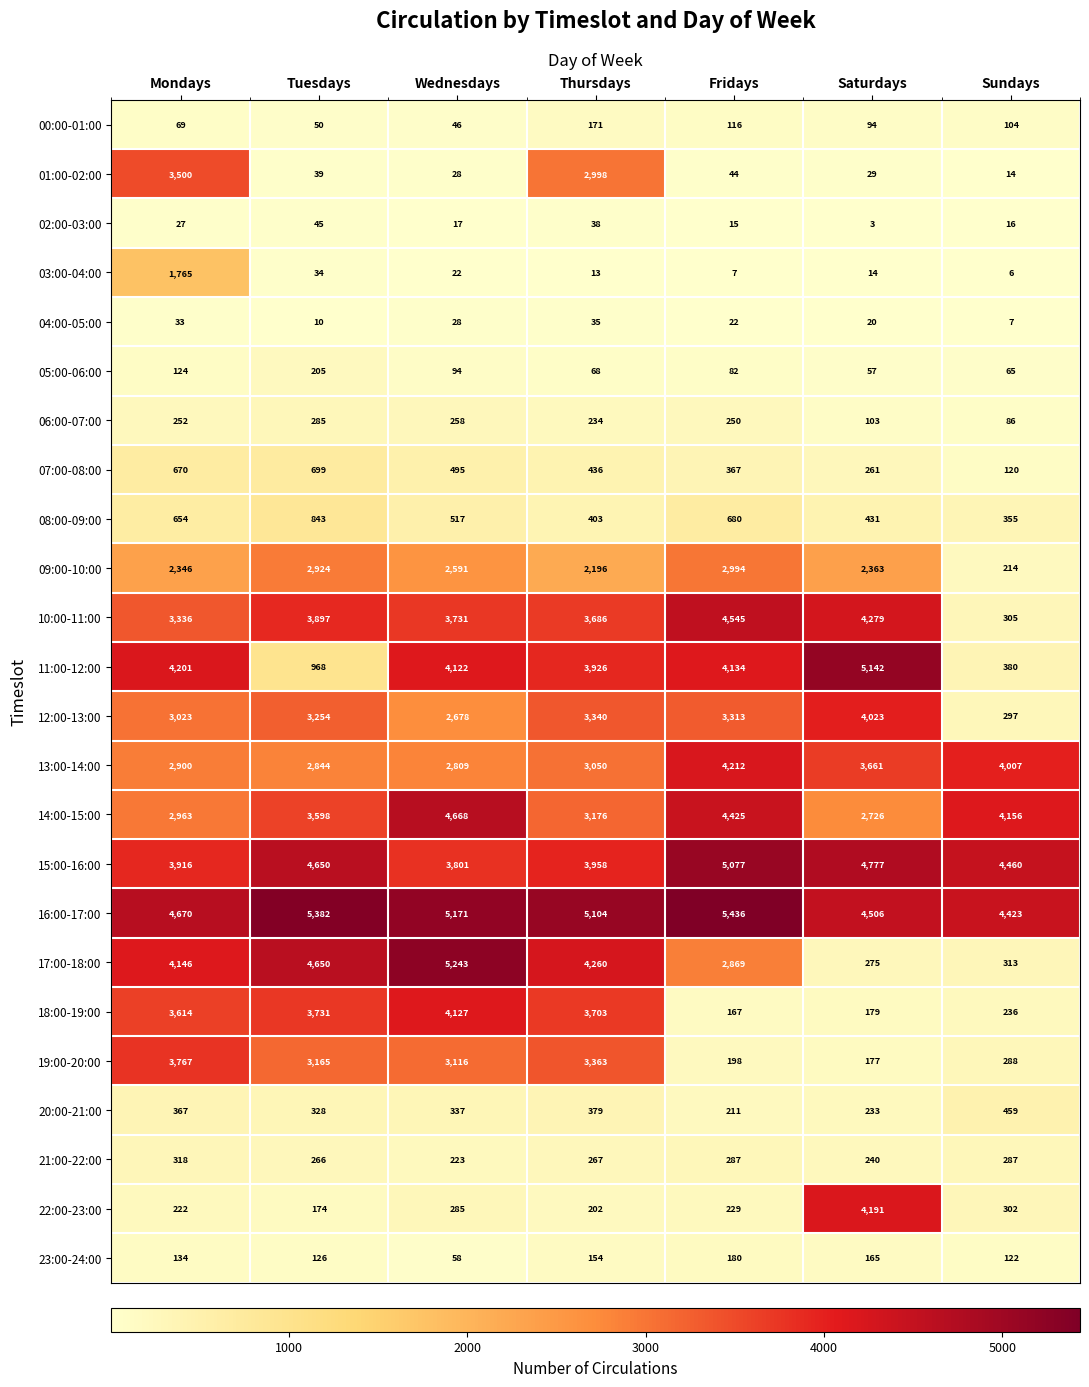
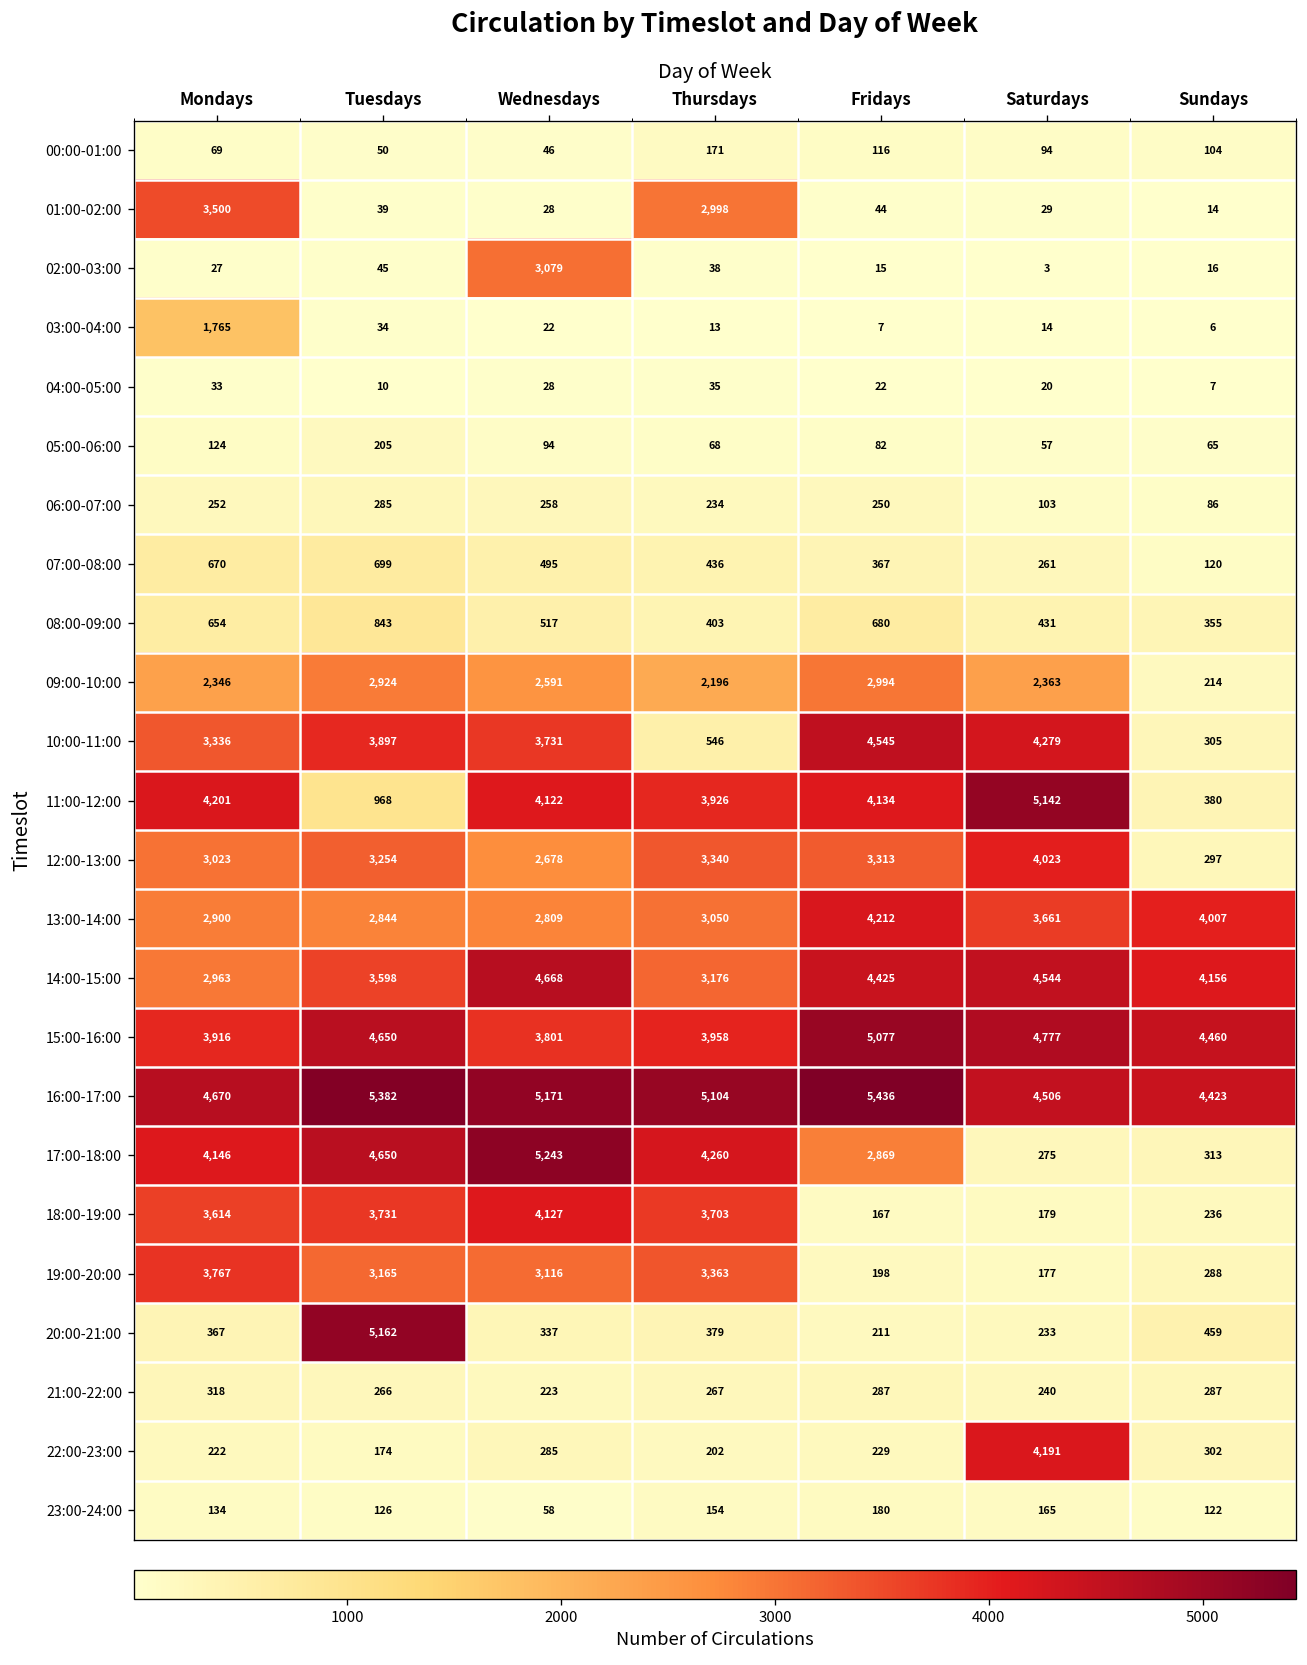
  {
    "00:00-01:00": {
      "Mondays": "69",
      "Tuesdays": "50",
      "Wednesdays": "46",
      "Thursdays": "171",
      "Fridays": "116",
      "Saturdays": "94",
      "Sundays": "104"
    },
    "01:00-02:00": {
      "Mondays": "3,500",
      "Tuesdays": "39",
      "Wednesdays": "28",
      "Thursdays": "2,998",
      "Fridays": "44",
      "Saturdays": "29",
      "Sundays": "14"
    },
    "02:00-03:00": {
      "Mondays": "27",
      "Tuesdays": "45",
-     "Wednesdays": "17",
+     "Wednesdays": "3,079",
      "Thursdays": "38",
      "Fridays": "15",
      "Saturdays": "3",
      "Sundays": "16"
    },
    "03:00-04:00": {
      "Mondays": "1,765",
      "Tuesdays": "34",
      "Wednesdays": "22",
      "Thursdays": "13",
      "Fridays": "7",
      "Saturdays": "14",
      "Sundays": "6"
    },
    "04:00-05:00": {
      "Mondays": "33",
      "Tuesdays": "10",
      "Wednesdays": "28",
      "Thursdays": "35",
      "Fridays": "22",
      "Saturdays": "20",
      "Sundays": "7"
    },
    "05:00-06:00": {
      "Mondays": "124",
      "Tuesdays": "205",
      "Wednesdays": "94",
      "Thursdays": "68",
      "Fridays": "82",
      "Saturdays": "57",
      "Sundays": "65"
    },
    "06:00-07:00": {
      "Mondays": "252",
      "Tuesdays": "285",
      "Wednesdays": "258",
      "Thursdays": "234",
      "Fridays": "250",
      "Saturdays": "103",
      "Sundays": "86"
    },
    "07:00-08:00": {
      "Mondays": "670",
      "Tuesdays": "699",
      "Wednesdays": "495",
      "Thursdays": "436",
      "Fridays": "367",
      "Saturdays": "261",
      "Sundays": "120"
    },
    "08:00-09:00": {
      "Mondays": "654",
      "Tuesdays": "843",
      "Wednesdays": "517",
      "Thursdays": "403",
      "Fridays": "680",
      "Saturdays": "431",
      "Sundays": "355"
    },
    "09:00-10:00": {
      "Mondays": "2,346",
      "Tuesdays": "2,924",
      "Wednesdays": "2,591",
      "Thursdays": "2,196",
      "Fridays": "2,994",
      "Saturdays": "2,363",
      "Sundays": "214"
    },
    "10:00-11:00": {
      "Mondays": "3,336",
      "Tuesdays": "3,897",
      "Wednesdays": "3,731",
-     "Thursdays": "3,686",
+     "Thursdays": "546",
      "Fridays": "4,545",
      "Saturdays": "4,279",
      "Sundays": "305"
    },
    "11:00-12:00": {
      "Mondays": "4,201",
      "Tuesdays": "968",
      "Wednesdays": "4,122",
      "Thursdays": "3,926",
      "Fridays": "4,134",
      "Saturdays": "5,142",
      "Sundays": "380"
    },
    "12:00-13:00": {
      "Mondays": "3,023",
      "Tuesdays": "3,254",
      "Wednesdays": "2,678",
      "Thursdays": "3,340",
      "Fridays": "3,313",
      "Saturdays": "4,023",
      "Sundays": "297"
    },
    "13:00-14:00": {
      "Mondays": "2,900",
      "Tuesdays": "2,844",
      "Wednesdays": "2,809",
      "Thursdays": "3,050",
      "Fridays": "4,212",
      "Saturdays": "3,661",
      "Sundays": "4,007"
    },
    "14:00-15:00": {
      "Mondays": "2,963",
      "Tuesdays": "3,598",
      "Wednesdays": "4,668",
      "Thursdays": "3,176",
      "Fridays": "4,425",
-     "Saturdays": "2,726",
+     "Saturdays": "4,544",
      "Sundays": "4,156"
    },
    "15:00-16:00": {
      "Mondays": "3,916",
      "Tuesdays": "4,650",
      "Wednesdays": "3,801",
      "Thursdays": "3,958",
      "Fridays": "5,077",
      "Saturdays": "4,777",
      "Sundays": "4,460"
    },
    "16:00-17:00": {
      "Mondays": "4,670",
      "Tuesdays": "5,382",
      "Wednesdays": "5,171",
      "Thursdays": "5,104",
      "Fridays": "5,436",
      "Saturdays": "4,506",
      "Sundays": "4,423"
    },
    "17:00-18:00": {
      "Mondays": "4,146",
      "Tuesdays": "4,650",
      "Wednesdays": "5,243",
      "Thursdays": "4,260",
      "Fridays": "2,869",
      "Saturdays": "275",
      "Sundays": "313"
    },
    "18:00-19:00": {
      "Mondays": "3,614",
      "Tuesdays": "3,731",
      "Wednesdays": "4,127",
      "Thursdays": "3,703",
      "Fridays": "167",
      "Saturdays": "179",
      "Sundays": "236"
    },
    "19:00-20:00": {
      "Mondays": "3,767",
      "Tuesdays": "3,165",
      "Wednesdays": "3,116",
      "Thursdays": "3,363",
      "Fridays": "198",
      "Saturdays": "177",
      "Sundays": "288"
    },
    "20:00-21:00": {
      "Mondays": "367",
-     "Tuesdays": "328",
+     "Tuesdays": "5,162",
      "Wednesdays": "337",
      "Thursdays": "379",
      "Fridays": "211",
      "Saturdays": "233",
      "Sundays": "459"
    },
    "21:00-22:00": {
      "Mondays": "318",
      "Tuesdays": "266",
      "Wednesdays": "223",
      "Thursdays": "267",
      "Fridays": "287",
      "Saturdays": "240",
      "Sundays": "287"
    },
    "22:00-23:00": {
      "Mondays": "222",
      "Tuesdays": "174",
      "Wednesdays": "285",
      "Thursdays": "202",
      "Fridays": "229",
      "Saturdays": "4,191",
      "Sundays": "302"
    },
    "23:00-24:00": {
      "Mondays": "134",
      "Tuesdays": "126",
      "Wednesdays": "58",
      "Thursdays": "154",
      "Fridays": "180",
      "Saturdays": "165",
      "Sundays": "122"
    }
  }
